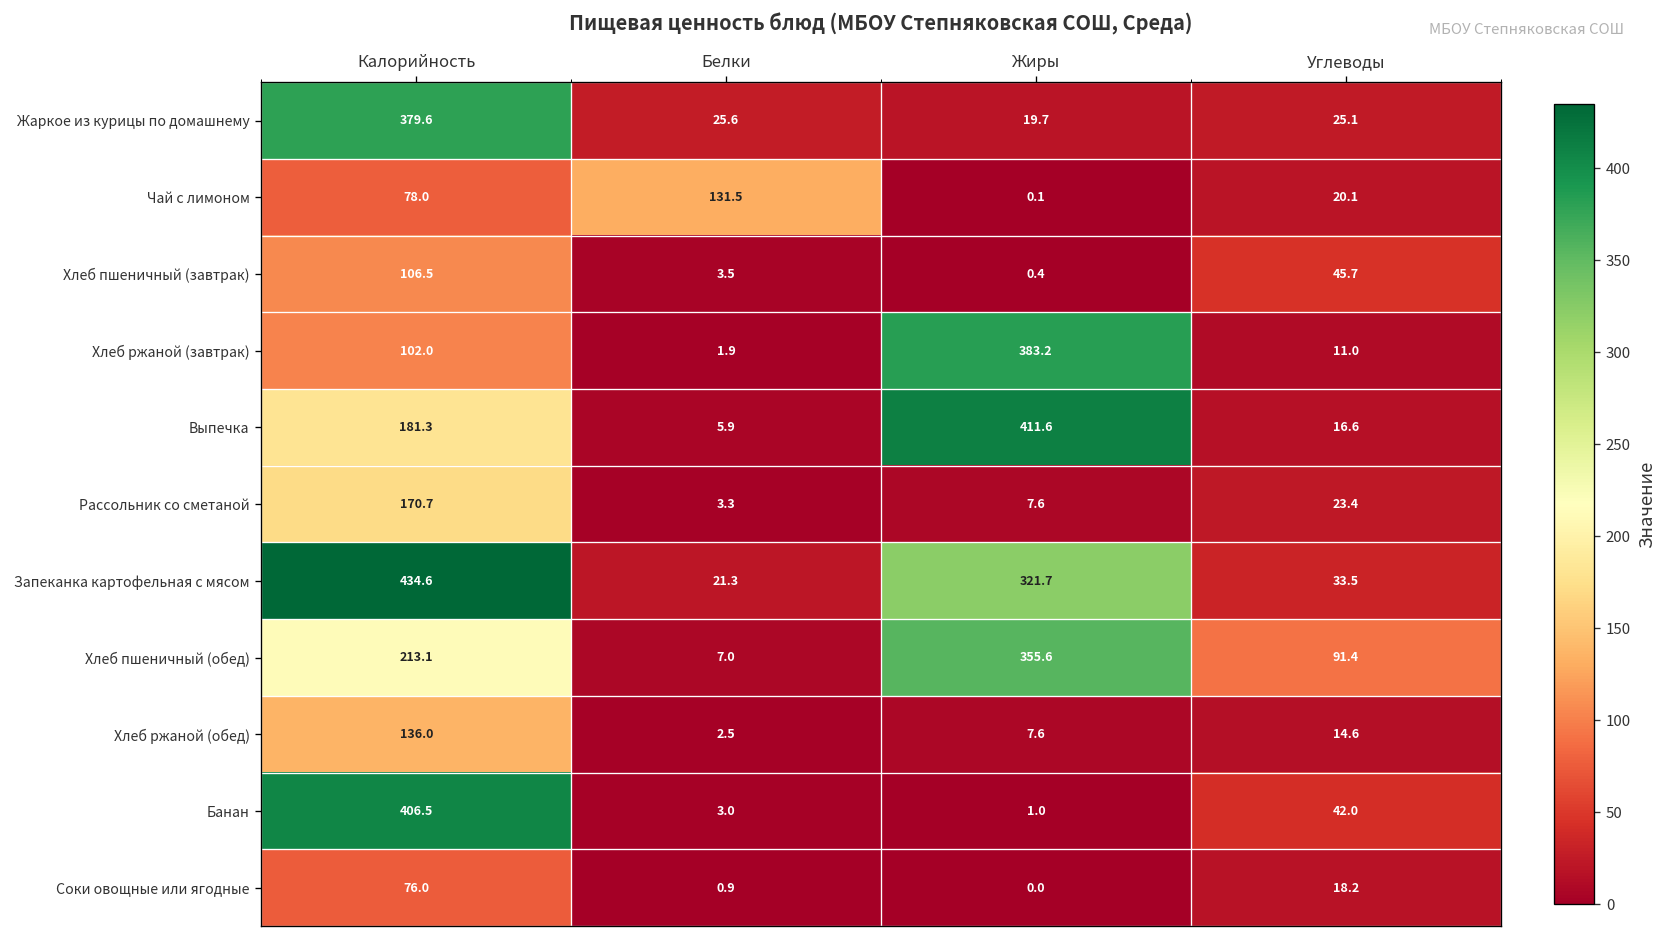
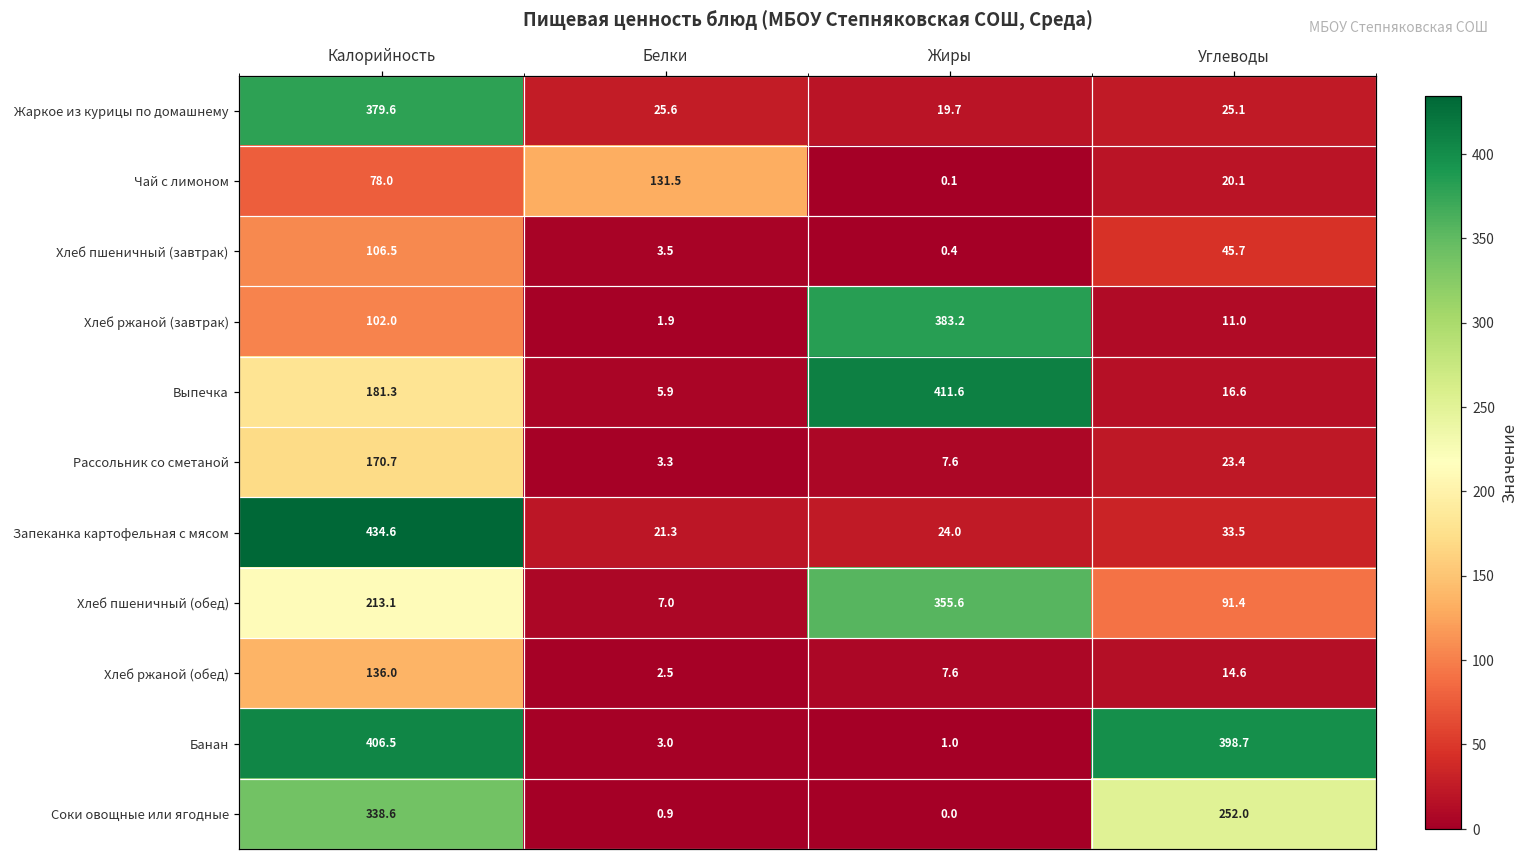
  {
    "Жаркое из курицы по домашнему": {
      "Калорийность": 379.6,
      "Белки": 25.6,
      "Жиры": 19.7,
      "Углеводы": 25.1
    },
    "Чай с лимоном": {
      "Калорийность": 78.0,
      "Белки": 131.5,
      "Жиры": 0.1,
      "Углеводы": 20.1
    },
    "Хлеб пшеничный (завтрак)": {
      "Калорийность": 106.5,
      "Белки": 3.5,
      "Жиры": 0.4,
      "Углеводы": 45.7
    },
    "Хлеб ржаной (завтрак)": {
      "Калорийность": 102.0,
      "Белки": 1.9,
      "Жиры": 383.2,
      "Углеводы": 11.0
    },
    "Выпечка": {
      "Калорийность": 181.3,
      "Белки": 5.9,
      "Жиры": 411.6,
      "Углеводы": 16.6
    },
    "Рассольник со сметаной": {
      "Калорийность": 170.7,
      "Белки": 3.3,
      "Жиры": 7.6,
      "Углеводы": 23.4
    },
    "Запеканка картофельная с мясом": {
      "Калорийность": 434.6,
      "Белки": 21.3,
-     "Жиры": 321.7,
+     "Жиры": 24.0,
      "Углеводы": 33.5
    },
    "Хлеб пшеничный (обед)": {
      "Калорийность": 213.1,
      "Белки": 7.0,
      "Жиры": 355.6,
      "Углеводы": 91.4
    },
    "Хлеб ржаной (обед)": {
      "Калорийность": 136.0,
      "Белки": 2.5,
      "Жиры": 7.6,
      "Углеводы": 14.6
    },
    "Банан": {
      "Калорийность": 406.5,
      "Белки": 3.0,
      "Жиры": 1.0,
-     "Углеводы": 42.0
+     "Углеводы": 398.7
    },
    "Соки овощные или ягодные": {
-     "Калорийность": 76.0,
+     "Калорийность": 338.6,
      "Белки": 0.9,
      "Жиры": 0.0,
-     "Углеводы": 18.2
+     "Углеводы": 252.0
    }
  }
